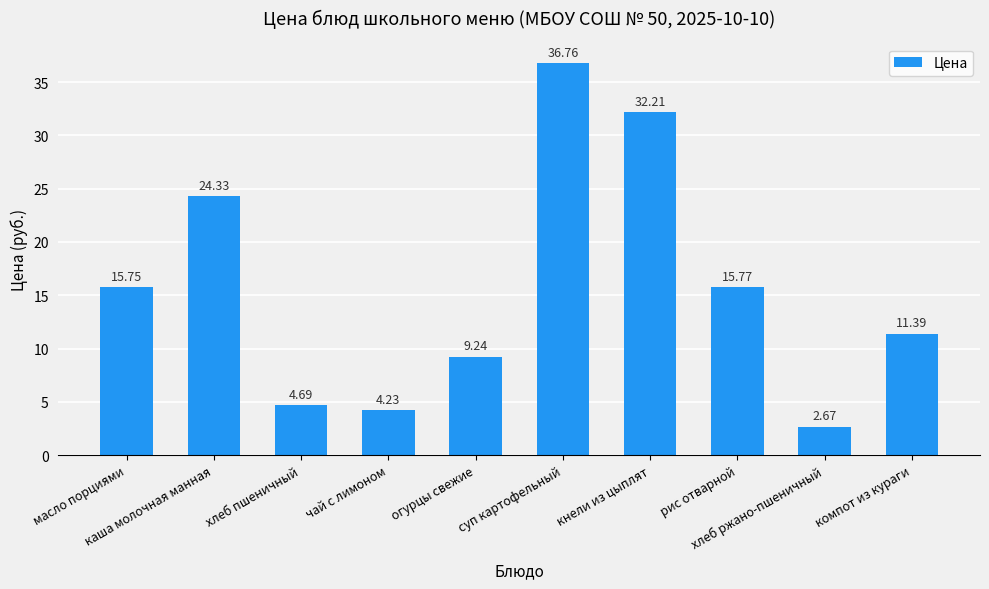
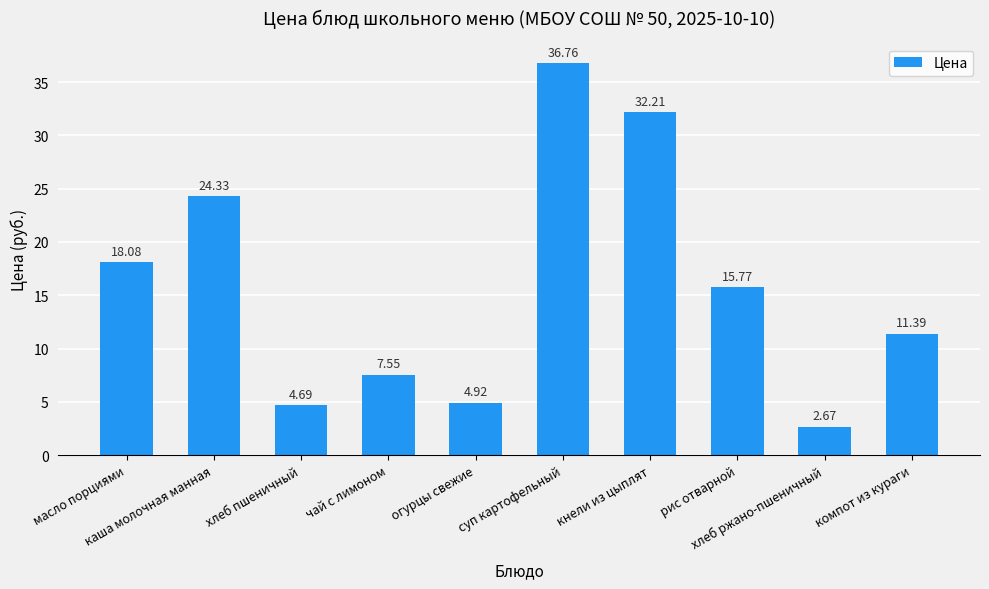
  {
-   "масло порциями": 15.75,
+   "масло порциями": 18.08,
    "каша молочная манная": 24.33,
    "хлеб пшеничный": 4.69,
-   "чай с лимоном": 4.23,
-   "огурцы свежие": 9.24,
+   "чай с лимоном": 7.55,
+   "огурцы свежие": 4.92,
    "суп картофельный": 36.76,
    "кнели из цыплят": 32.21,
    "рис отварной": 15.77,
    "хлеб ржано-пшеничный": 2.67,
    "компот из кураги": 11.39
  }
